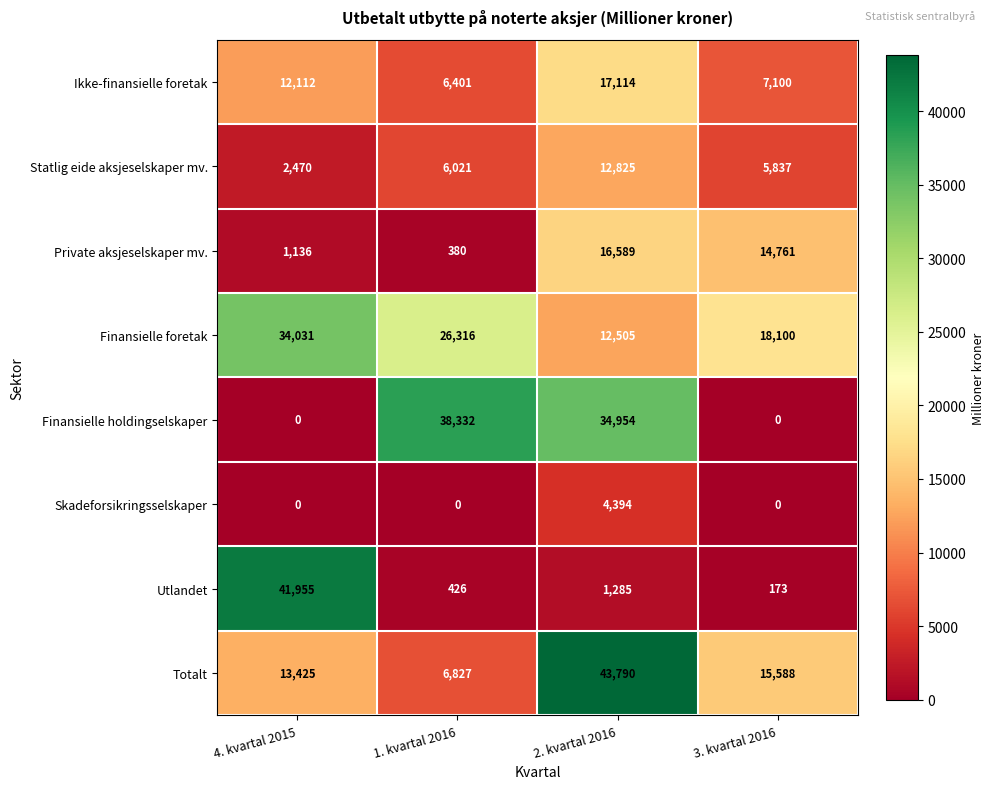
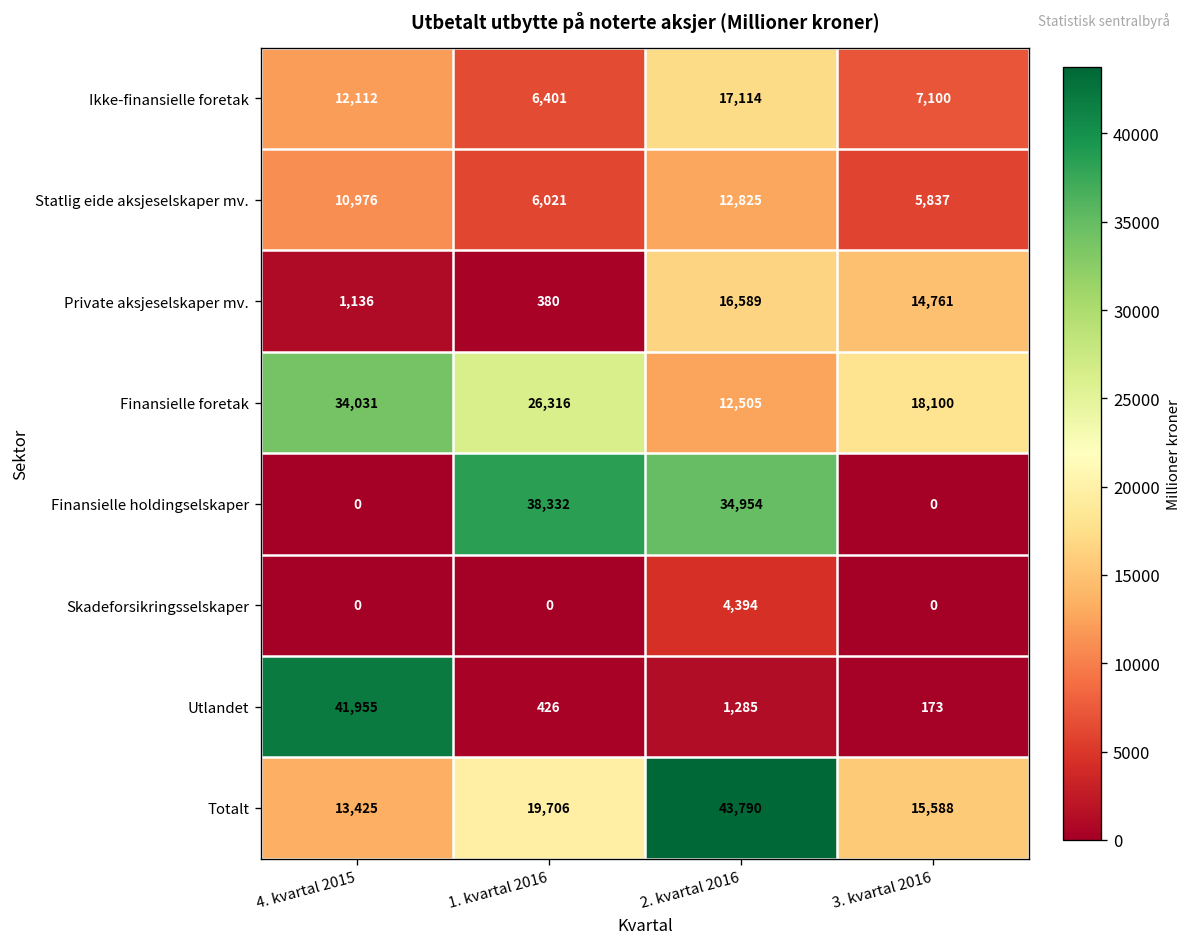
  {
    "Ikke-finansielle foretak": {
      "4. kvartal 2015": "12,112",
      "1. kvartal 2016": "6,401",
      "2. kvartal 2016": "17,114",
      "3. kvartal 2016": "7,100"
    },
    "Statlig eide aksjeselskaper mv.": {
-     "4. kvartal 2015": "2,470",
+     "4. kvartal 2015": "10,976",
      "1. kvartal 2016": "6,021",
      "2. kvartal 2016": "12,825",
      "3. kvartal 2016": "5,837"
    },
    "Private aksjeselskaper mv.": {
      "4. kvartal 2015": "1,136",
      "1. kvartal 2016": "380",
      "2. kvartal 2016": "16,589",
      "3. kvartal 2016": "14,761"
    },
    "Finansielle foretak": {
      "4. kvartal 2015": "34,031",
      "1. kvartal 2016": "26,316",
      "2. kvartal 2016": "12,505",
      "3. kvartal 2016": "18,100"
    },
    "Finansielle holdingselskaper": {
      "4. kvartal 2015": "0",
      "1. kvartal 2016": "38,332",
      "2. kvartal 2016": "34,954",
      "3. kvartal 2016": "0"
    },
    "Skadeforsikringsselskaper": {
      "4. kvartal 2015": "0",
      "1. kvartal 2016": "0",
      "2. kvartal 2016": "4,394",
      "3. kvartal 2016": "0"
    },
    "Utlandet": {
      "4. kvartal 2015": "41,955",
      "1. kvartal 2016": "426",
      "2. kvartal 2016": "1,285",
      "3. kvartal 2016": "173"
    },
    "Totalt": {
      "4. kvartal 2015": "13,425",
-     "1. kvartal 2016": "6,827",
+     "1. kvartal 2016": "19,706",
      "2. kvartal 2016": "43,790",
      "3. kvartal 2016": "15,588"
    }
  }
